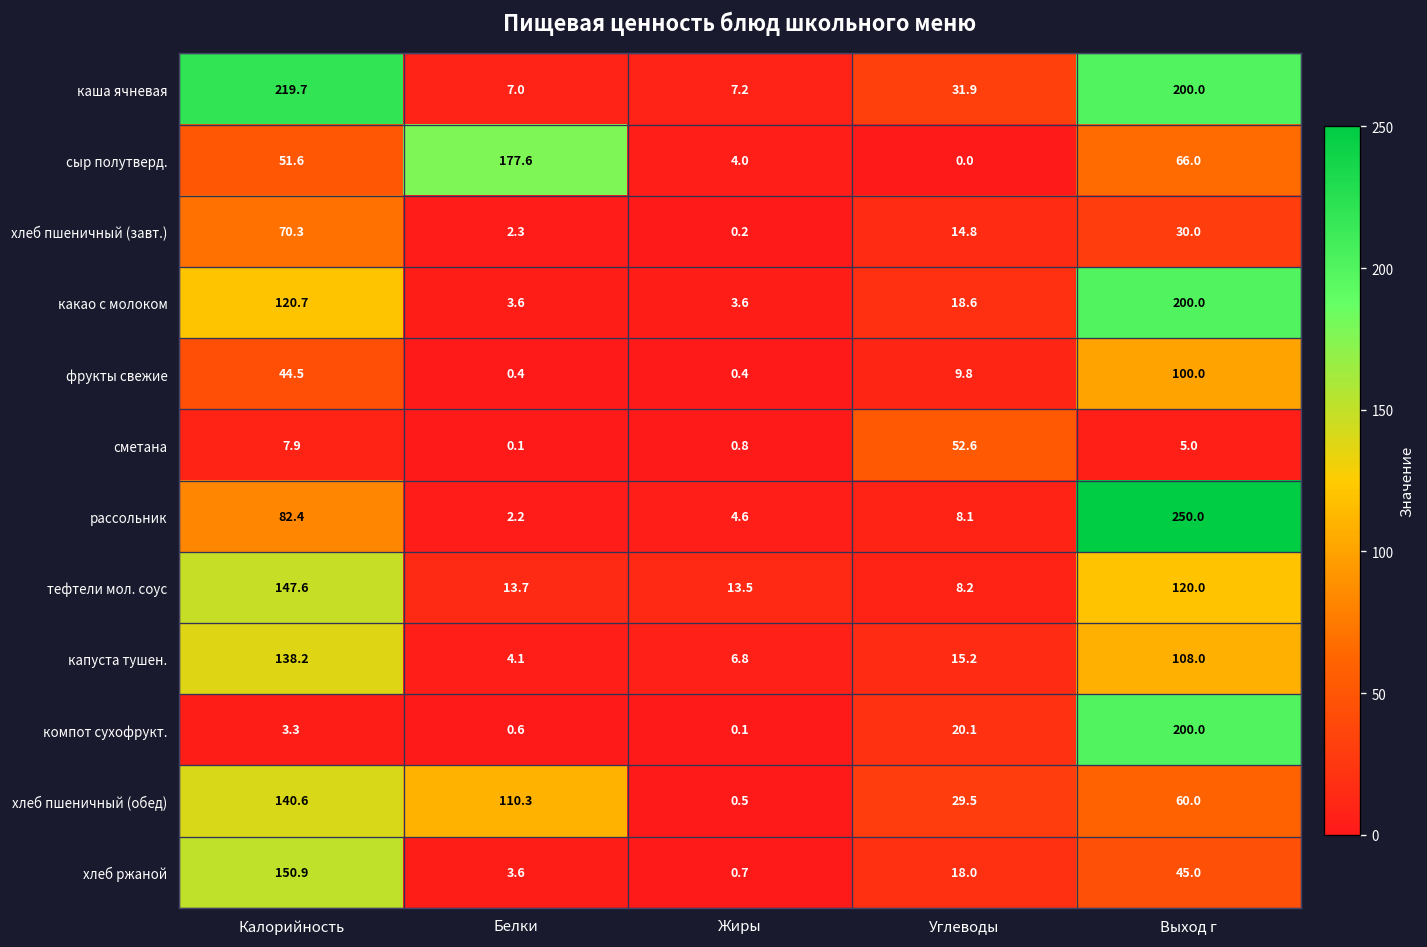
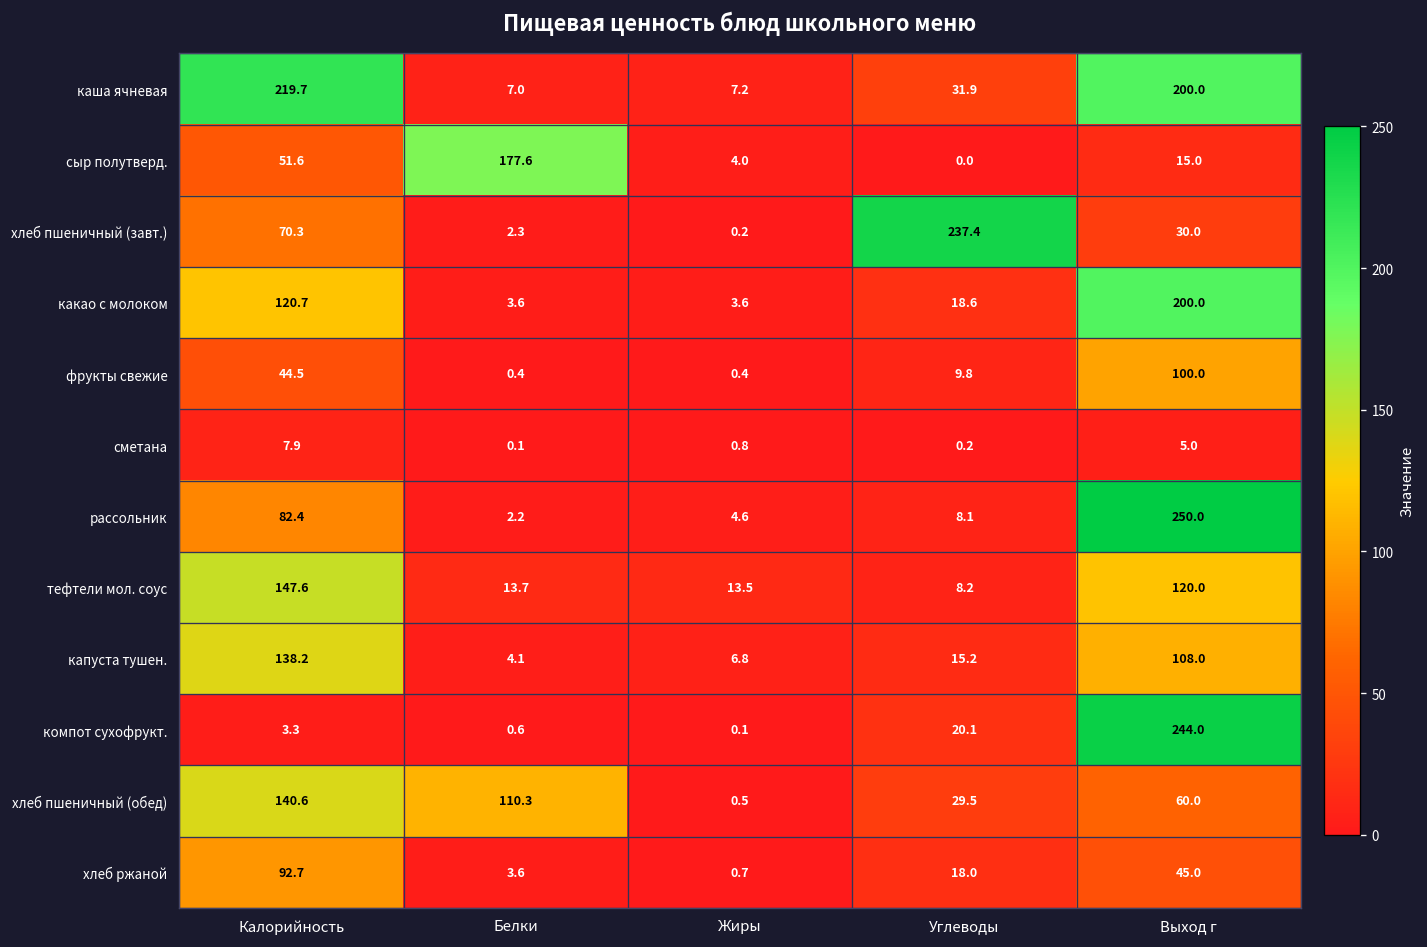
  {
    "каша ячневая": {
      "Калорийность": 219.7,
      "Белки": 7.0,
      "Жиры": 7.2,
      "Углеводы": 31.9,
      "Выход г": 200.0
    },
    "сыр полутверд.": {
      "Калорийность": 51.6,
      "Белки": 177.6,
      "Жиры": 4.0,
      "Углеводы": 0.0,
-     "Выход г": 66.0
+     "Выход г": 15.0
    },
    "хлеб пшеничный (завт.)": {
      "Калорийность": 70.3,
      "Белки": 2.3,
      "Жиры": 0.2,
-     "Углеводы": 14.8,
+     "Углеводы": 237.4,
      "Выход г": 30.0
    },
    "какао с молоком": {
      "Калорийность": 120.7,
      "Белки": 3.6,
      "Жиры": 3.6,
      "Углеводы": 18.6,
      "Выход г": 200.0
    },
    "фрукты свежие": {
      "Калорийность": 44.5,
      "Белки": 0.4,
      "Жиры": 0.4,
      "Углеводы": 9.8,
      "Выход г": 100.0
    },
    "сметана": {
      "Калорийность": 7.9,
      "Белки": 0.1,
      "Жиры": 0.8,
-     "Углеводы": 52.6,
+     "Углеводы": 0.2,
      "Выход г": 5.0
    },
    "рассольник": {
      "Калорийность": 82.4,
      "Белки": 2.2,
      "Жиры": 4.6,
      "Углеводы": 8.1,
      "Выход г": 250.0
    },
    "тефтели мол. соус": {
      "Калорийность": 147.6,
      "Белки": 13.7,
      "Жиры": 13.5,
      "Углеводы": 8.2,
      "Выход г": 120.0
    },
    "капуста тушен.": {
      "Калорийность": 138.2,
      "Белки": 4.1,
      "Жиры": 6.8,
      "Углеводы": 15.2,
      "Выход г": 108.0
    },
    "компот сухофрукт.": {
      "Калорийность": 3.3,
      "Белки": 0.6,
      "Жиры": 0.1,
      "Углеводы": 20.1,
-     "Выход г": 200.0
+     "Выход г": 244.0
    },
    "хлеб пшеничный (обед)": {
      "Калорийность": 140.6,
      "Белки": 110.3,
      "Жиры": 0.5,
      "Углеводы": 29.5,
      "Выход г": 60.0
    },
    "хлеб ржаной": {
-     "Калорийность": 150.9,
+     "Калорийность": 92.7,
      "Белки": 3.6,
      "Жиры": 0.7,
      "Углеводы": 18.0,
      "Выход г": 45.0
    }
  }
